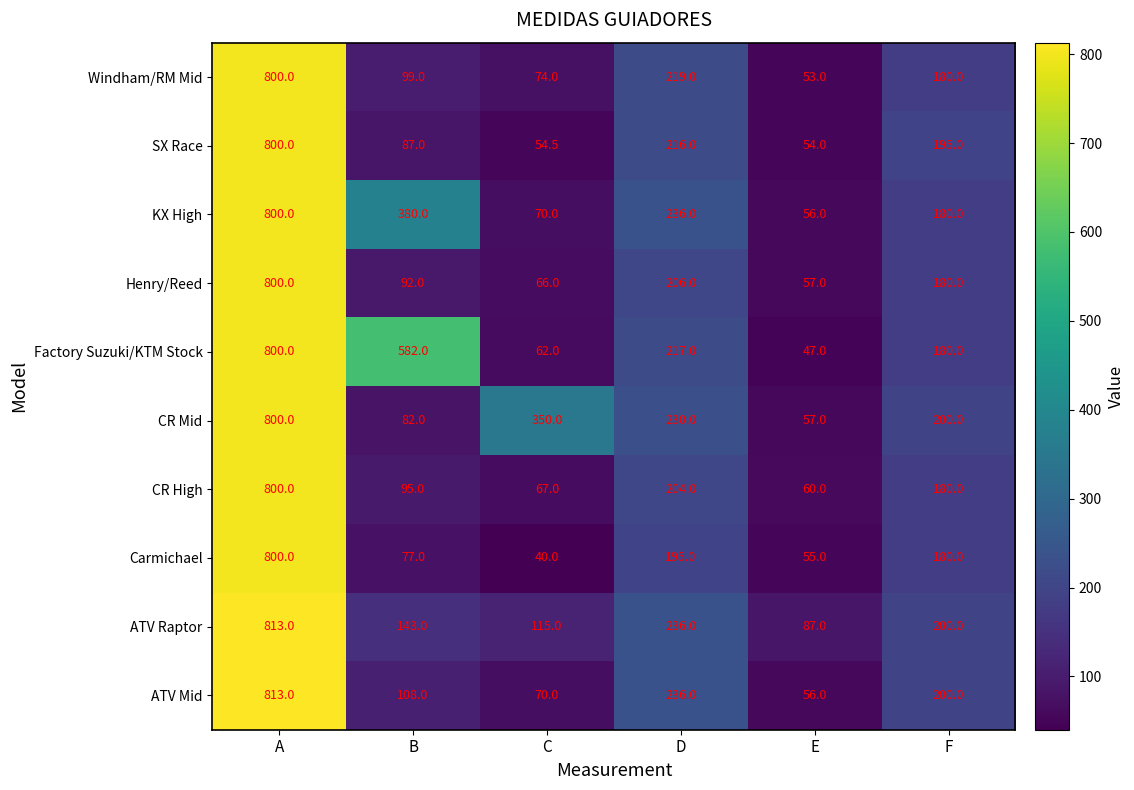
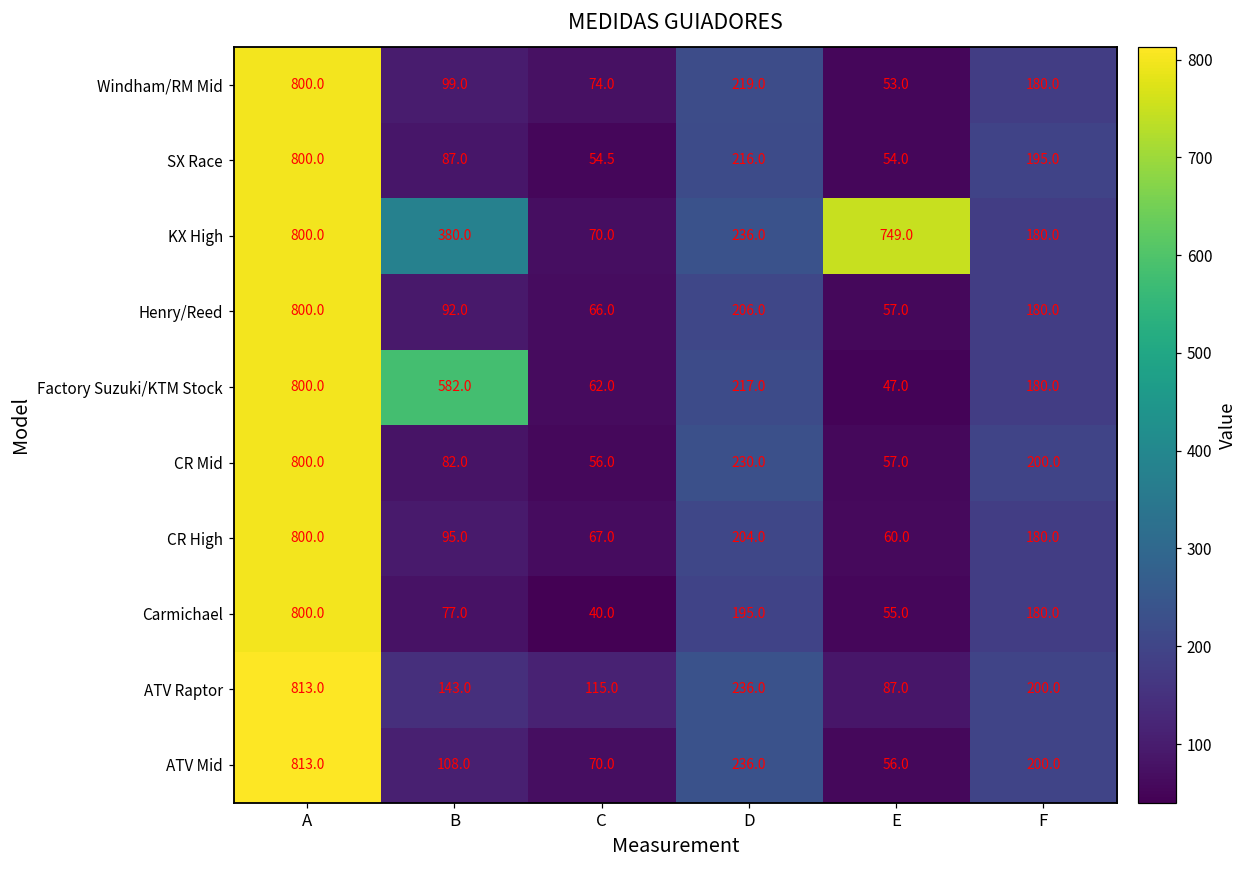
  {
    "Windham/RM Mid": {
      "A": 800.0,
      "B": 99.0,
      "C": 74.0,
      "D": 219.0,
      "E": 53.0,
      "F": 180.0
    },
    "SX Race": {
      "A": 800.0,
      "B": 87.0,
      "C": 54.5,
      "D": 216.0,
      "E": 54.0,
      "F": 195.0
    },
    "KX High": {
      "A": 800.0,
      "B": 380.0,
      "C": 70.0,
      "D": 236.0,
-     "E": 56.0,
+     "E": 749.0,
      "F": 180.0
    },
    "Henry/Reed": {
      "A": 800.0,
      "B": 92.0,
      "C": 66.0,
      "D": 206.0,
      "E": 57.0,
      "F": 180.0
    },
    "Factory Suzuki/KTM Stock": {
      "A": 800.0,
      "B": 582.0,
      "C": 62.0,
      "D": 217.0,
      "E": 47.0,
      "F": 180.0
    },
    "CR Mid": {
      "A": 800.0,
      "B": 82.0,
-     "C": 350.0,
+     "C": 56.0,
      "D": 230.0,
      "E": 57.0,
      "F": 200.0
    },
    "CR High": {
      "A": 800.0,
      "B": 95.0,
      "C": 67.0,
      "D": 204.0,
      "E": 60.0,
      "F": 180.0
    },
    "Carmichael": {
      "A": 800.0,
      "B": 77.0,
      "C": 40.0,
      "D": 195.0,
      "E": 55.0,
      "F": 180.0
    },
    "ATV Raptor": {
      "A": 813.0,
      "B": 143.0,
      "C": 115.0,
      "D": 236.0,
      "E": 87.0,
      "F": 200.0
    },
    "ATV Mid": {
      "A": 813.0,
      "B": 108.0,
      "C": 70.0,
      "D": 236.0,
      "E": 56.0,
      "F": 200.0
    }
  }
